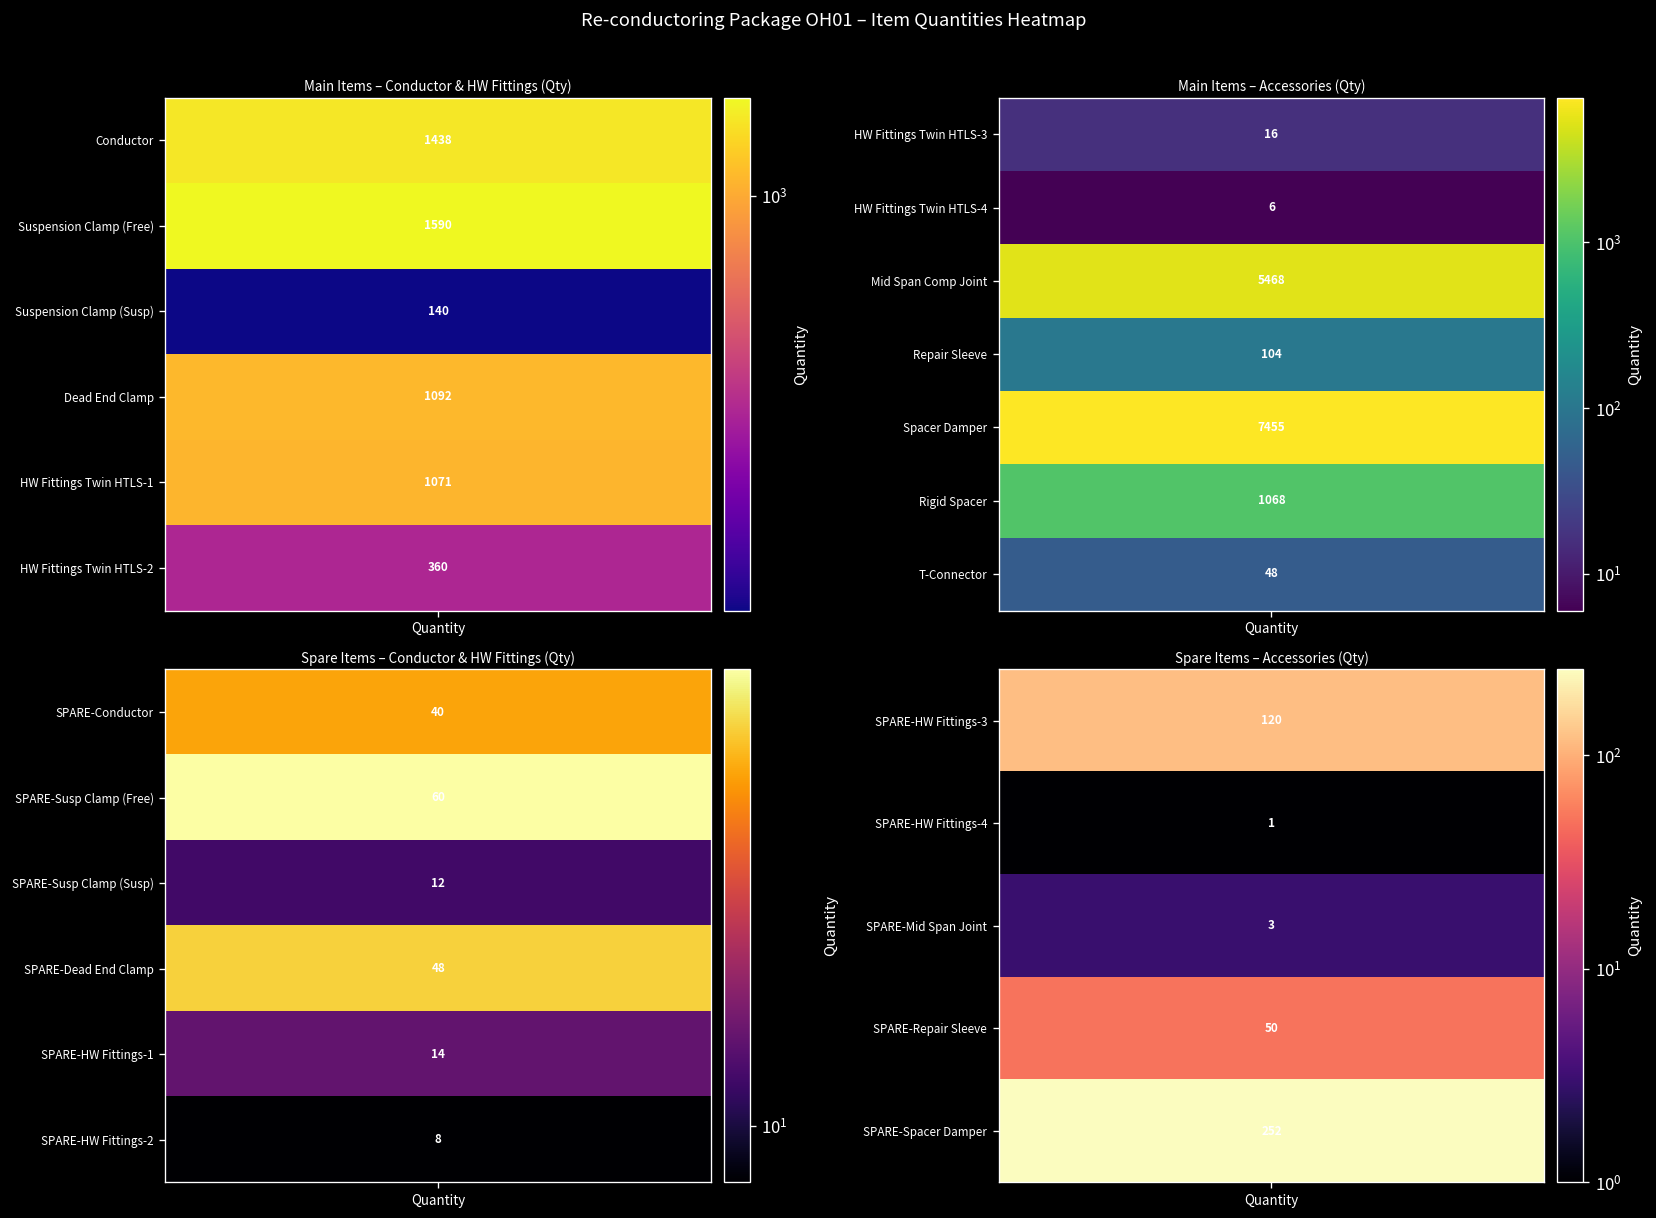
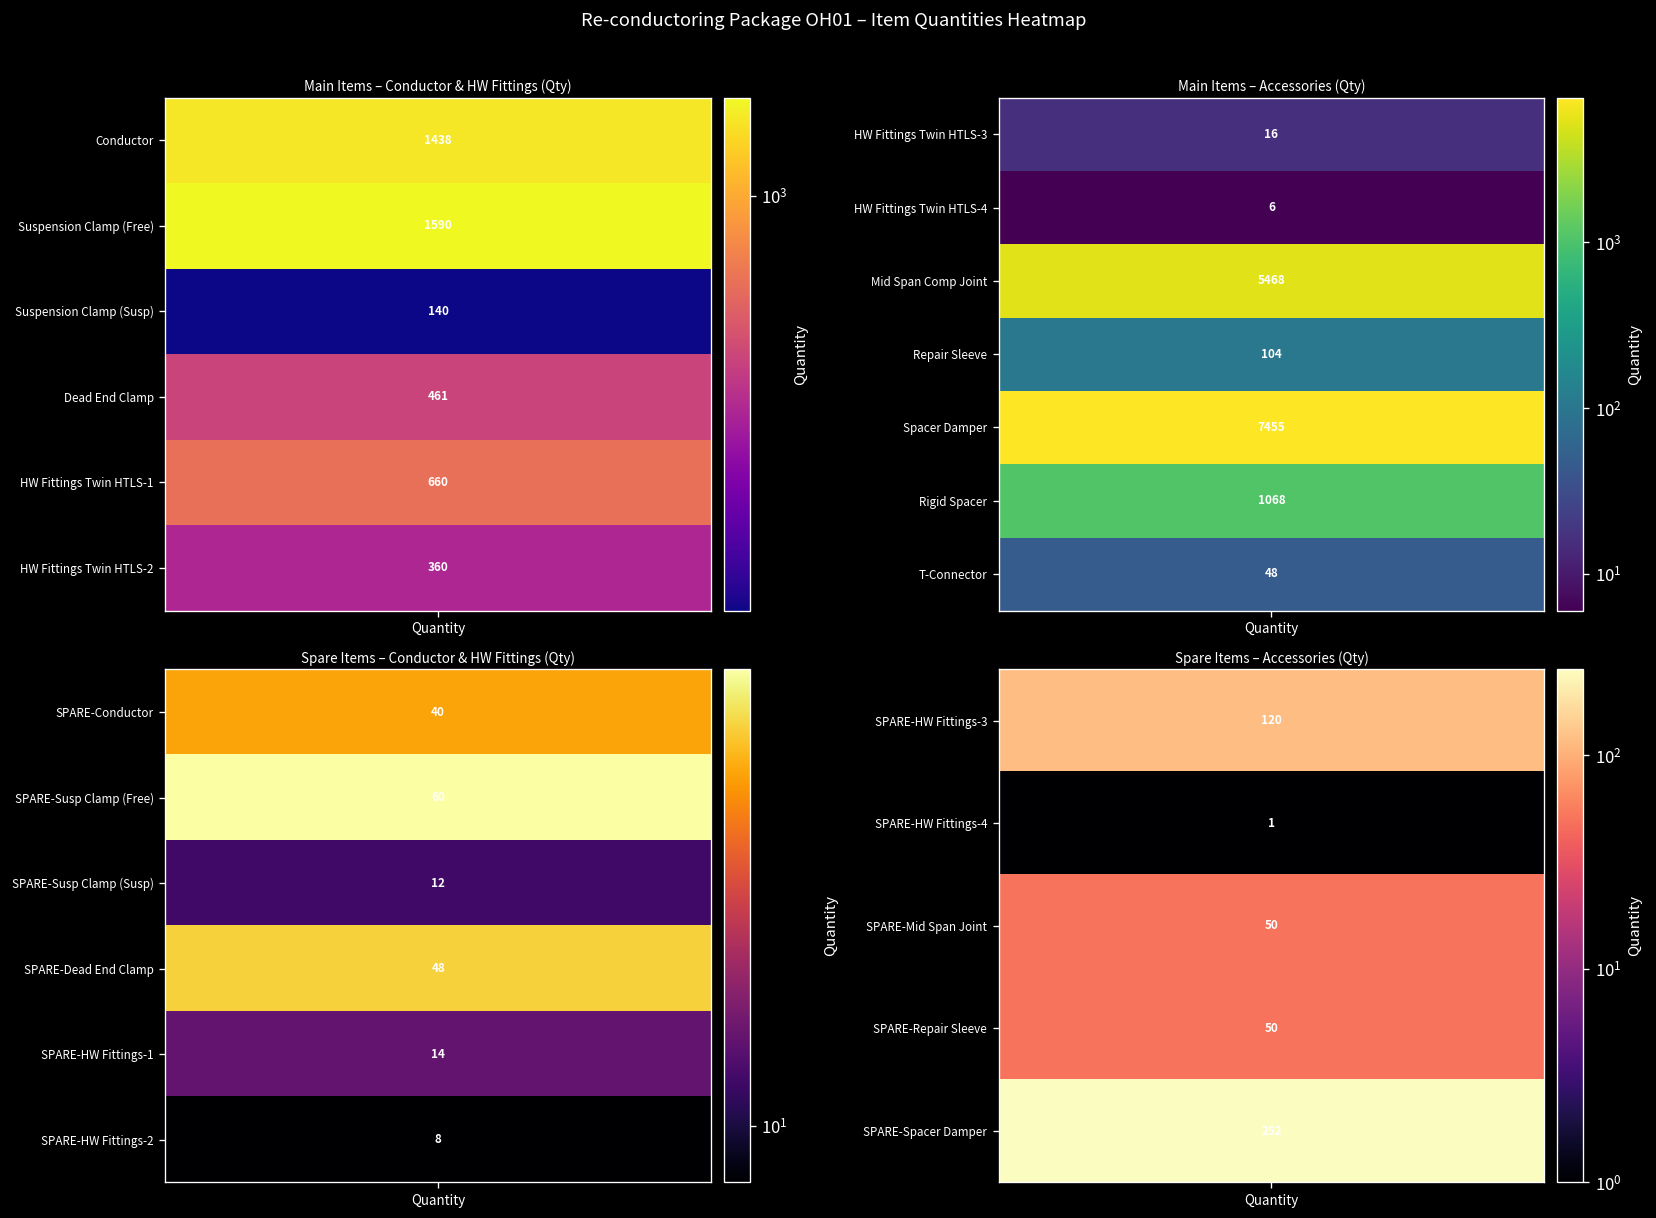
  {
    "Main Items – Conductor & HW Fittings (Qty)": {
      "Conductor": {
        "Quantity": 1438
      },
      "Suspension Clamp (Free)": {
        "Quantity": 1590
      },
      "Suspension Clamp (Susp)": {
        "Quantity": 140
      },
      "Dead End Clamp": {
-       "Quantity": 1092
+       "Quantity": 461
      },
      "HW Fittings Twin HTLS-1": {
-       "Quantity": 1071
+       "Quantity": 660
      },
      "HW Fittings Twin HTLS-2": {
        "Quantity": 360
      }
    },
    "Main Items – Accessories (Qty)": {
      "HW Fittings Twin HTLS-3": {
        "Quantity": 16
      },
      "HW Fittings Twin HTLS-4": {
        "Quantity": 6
      },
      "Mid Span Comp Joint": {
        "Quantity": 5468
      },
      "Repair Sleeve": {
        "Quantity": 104
      },
      "Spacer Damper": {
        "Quantity": 7455
      },
      "Rigid Spacer": {
        "Quantity": 1068
      },
      "T-Connector": {
        "Quantity": 48
      }
    },
    "Spare Items – Conductor & HW Fittings (Qty)": {
      "SPARE-Conductor": {
        "Quantity": 40
      },
      "SPARE-Susp Clamp (Free)": {
        "Quantity": 60
      },
      "SPARE-Susp Clamp (Susp)": {
        "Quantity": 12
      },
      "SPARE-Dead End Clamp": {
        "Quantity": 48
      },
      "SPARE-HW Fittings-1": {
        "Quantity": 14
      },
      "SPARE-HW Fittings-2": {
        "Quantity": 8
      }
    },
    "Spare Items – Accessories (Qty)": {
      "SPARE-HW Fittings-3": {
        "Quantity": 120
      },
      "SPARE-HW Fittings-4": {
        "Quantity": 1
      },
      "SPARE-Mid Span Joint": {
-       "Quantity": 3
+       "Quantity": 50
      },
      "SPARE-Repair Sleeve": {
        "Quantity": 50
      },
      "SPARE-Spacer Damper": {
        "Quantity": 252
      }
    }
  }
